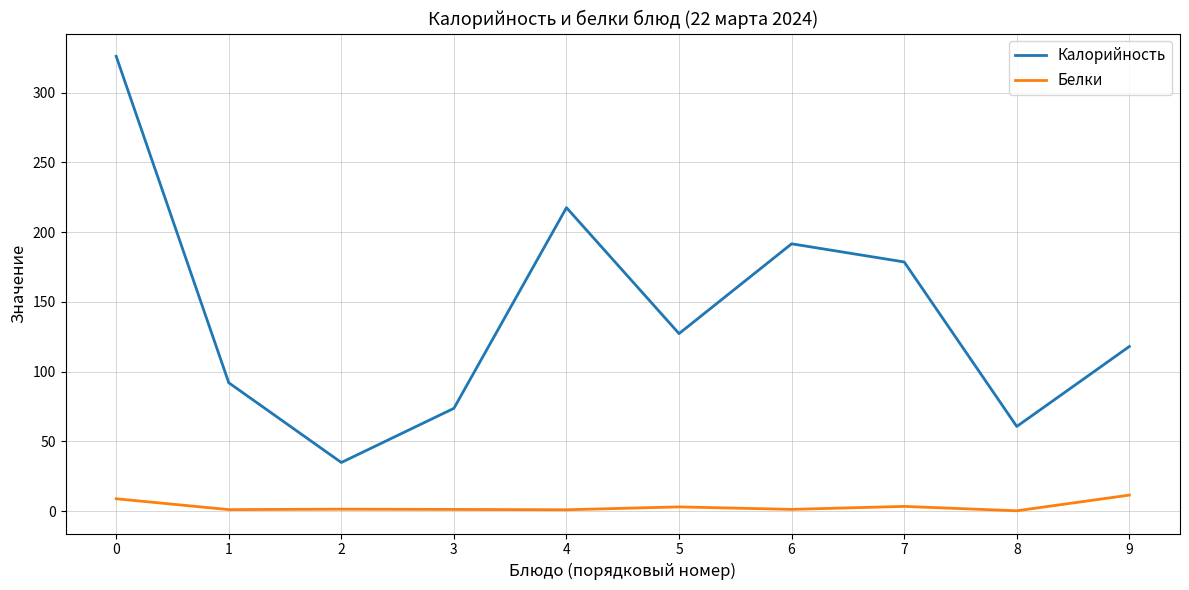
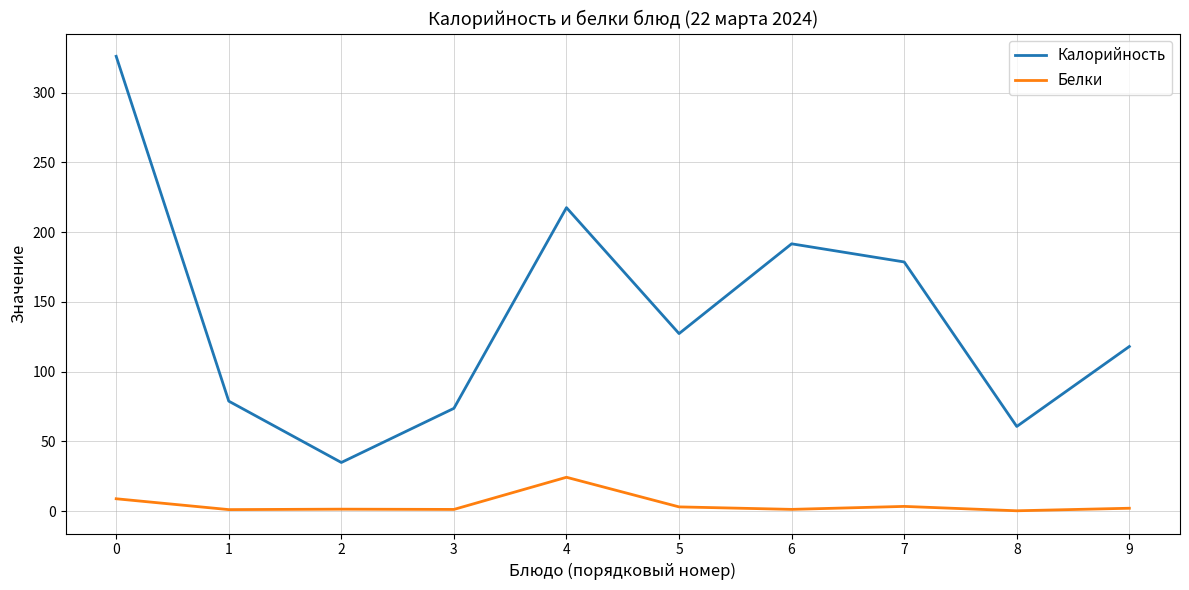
  {
    "Калорийность": {
      "0": 326,
-     "1": 92,
+     "1": 79,
      "2": 35,
      "3": 74,
      "4": 218,
      "5": 127,
      "6": 192,
      "7": 179,
      "8": 61,
      "9": 118
    },
    "Белки": {
      "0": 9,
      "1": 1,
      "2": 1,
      "3": 1,
-     "4": 1,
+     "4": 24,
      "5": 3,
      "6": 1,
      "7": 3,
      "8": 0,
-     "9": 11
+     "9": 2
    }
  }
